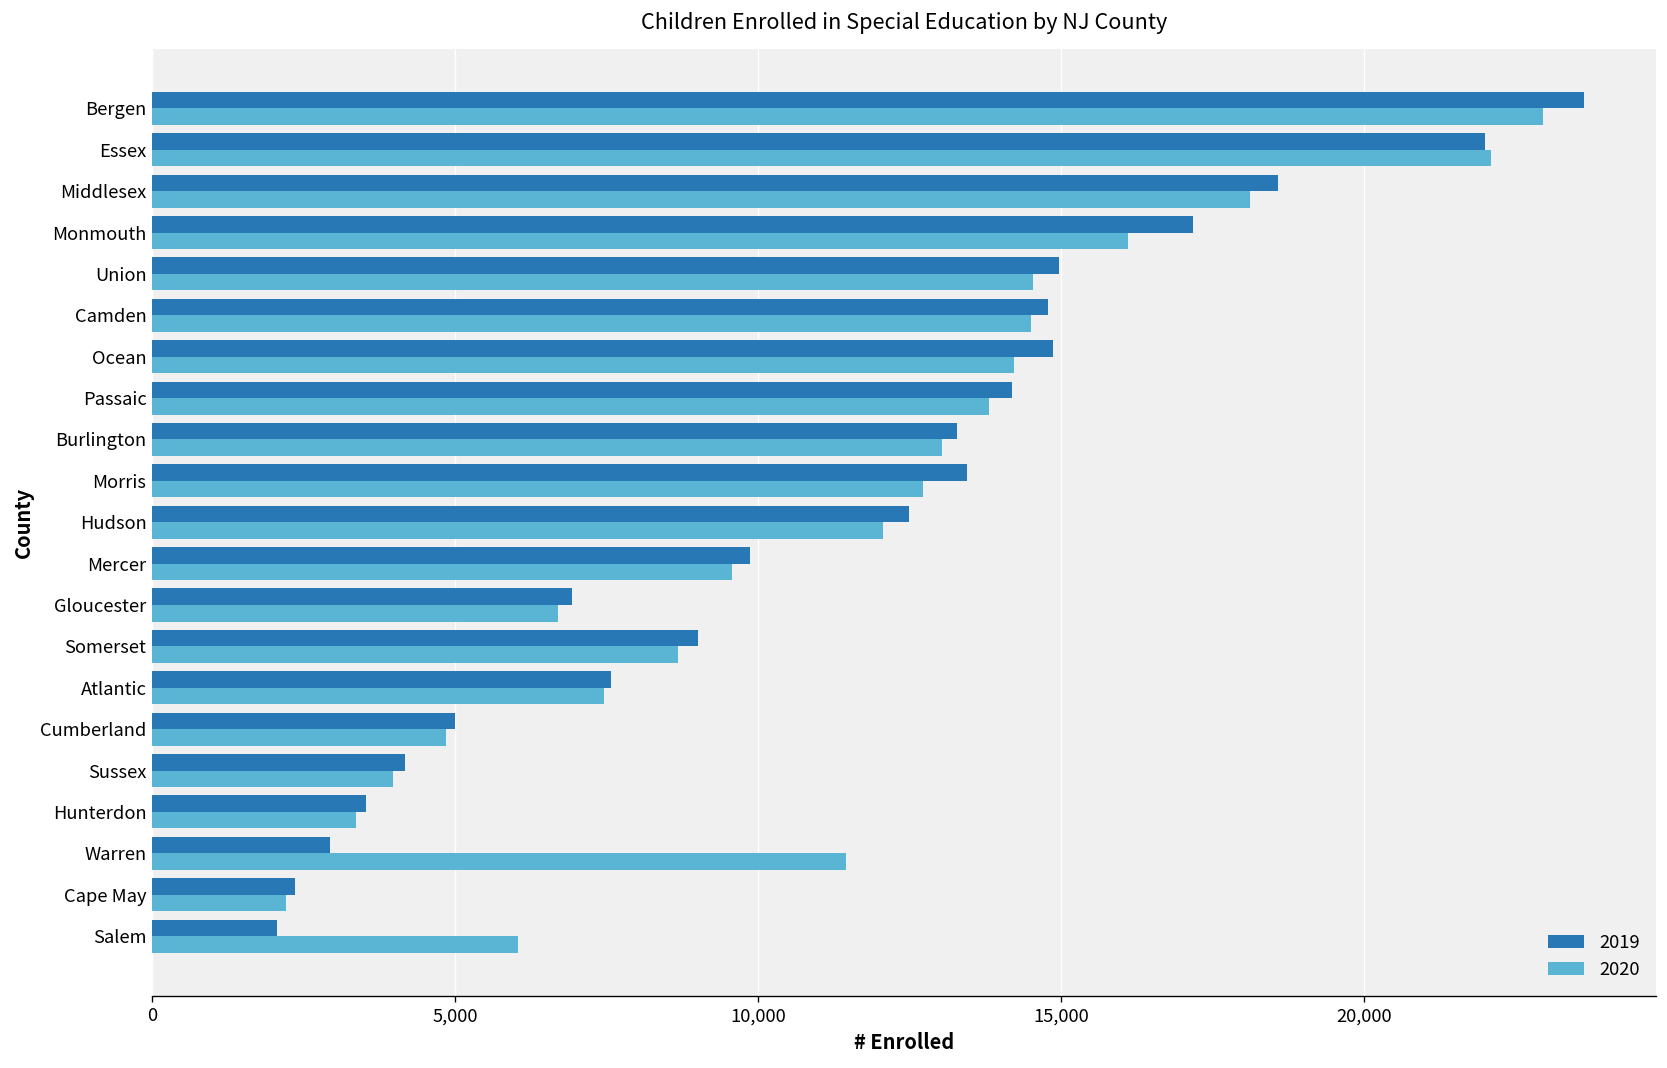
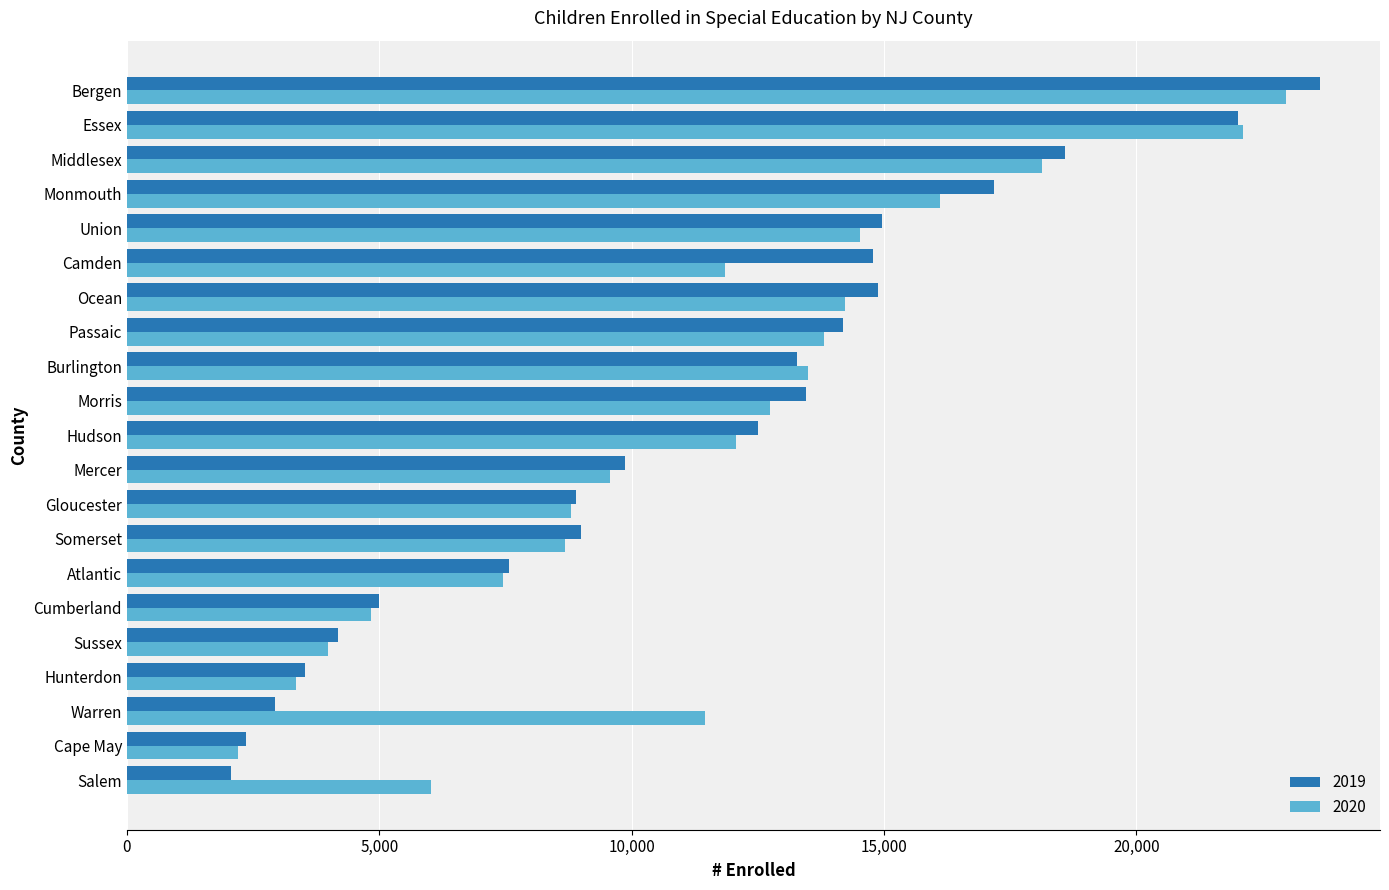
  {
    "2019": {
      "Bergen": "23,600",
      "Essex": "22,000",
      "Middlesex": "18,600",
      "Monmouth": "17,200",
      "Union": "15,000",
      "Camden": "14,800",
      "Ocean": "14,900",
      "Passaic": "14,200",
      "Burlington": "13,300",
      "Morris": "13,500",
      "Hudson": "12,500",
      "Mercer": "9,900",
-     "Gloucester": "6,900",
+     "Gloucester": "8,900",
      "Somerset": "9,000",
      "Atlantic": "7,600",
      "Cumberland": "5,000",
      "Sussex": "4,200",
      "Hunterdon": "3,500",
      "Warren": "2,900",
      "Cape May": "2,400",
      "Salem": "2,100"
    },
    "2020": {
      "Bergen": "23,000",
      "Essex": "22,100",
      "Middlesex": "18,100",
      "Monmouth": "16,100",
      "Union": "14,500",
-     "Camden": "14,500",
+     "Camden": "11,800",
      "Ocean": "14,200",
      "Passaic": "13,800",
-     "Burlington": "13,000",
+     "Burlington": "13,500",
      "Morris": "12,700",
      "Hudson": "12,100",
      "Mercer": "9,600",
-     "Gloucester": "6,700",
+     "Gloucester": "8,800",
      "Somerset": "8,700",
      "Atlantic": "7,500",
      "Cumberland": "4,800",
      "Sussex": "4,000",
      "Hunterdon": "3,400",
      "Warren": "11,400",
      "Cape May": "2,200",
      "Salem": "6,000"
    }
  }
